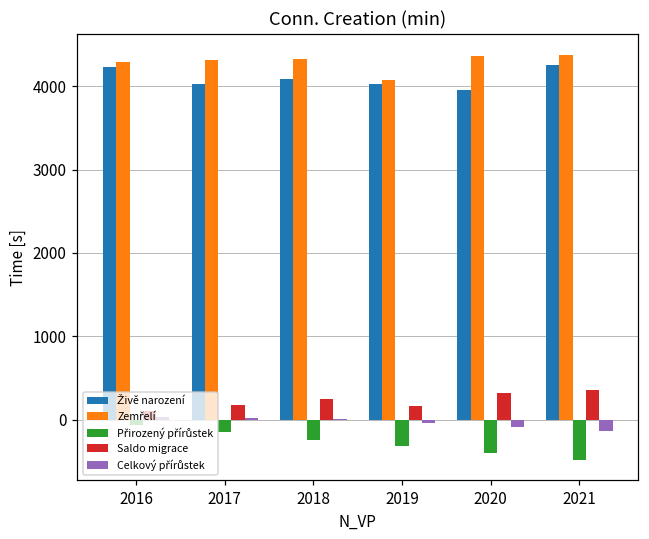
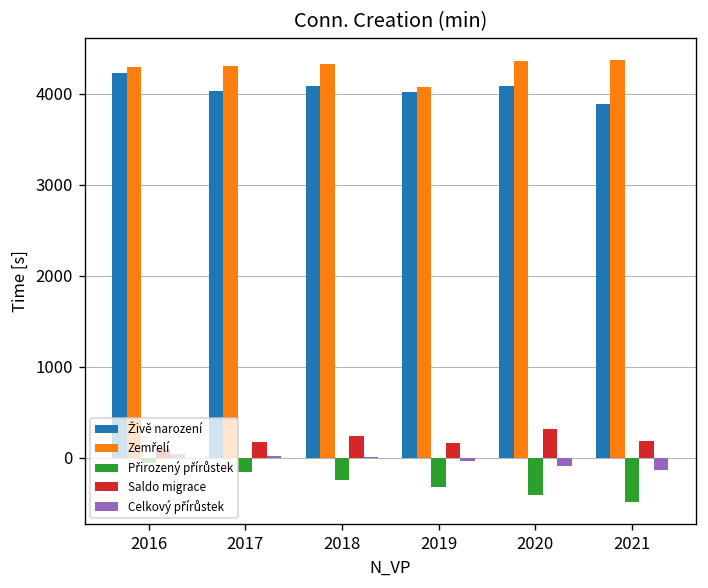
  {
    "Živě narození": {
      "2016": 4200,
      "2017": 4000,
      "2018": 4100,
      "2019": 4000,
-     "2020": 4000,
-     "2021": 4300
+     "2020": 4100,
+     "2021": 3900
    },
    "Zemřelí": {
      "2016": 4300,
      "2017": 4300,
      "2018": 4300,
      "2019": 4100,
      "2020": 4400,
      "2021": 4400
    },
    "Přirozený přírůstek": {
      "2017": -200,
      "2018": -200,
      "2019": -300,
      "2020": -400,
      "2021": -500
    },
    "Saldo migrace": {
      "2017": 200,
      "2018": 200,
      "2019": 200,
      "2020": 300,
-     "2021": 400
+     "2021": 200
    },
    "Celkový přírůstek": {
      "2019": 0,
      "2020": -100,
      "2021": -100
    }
  }
